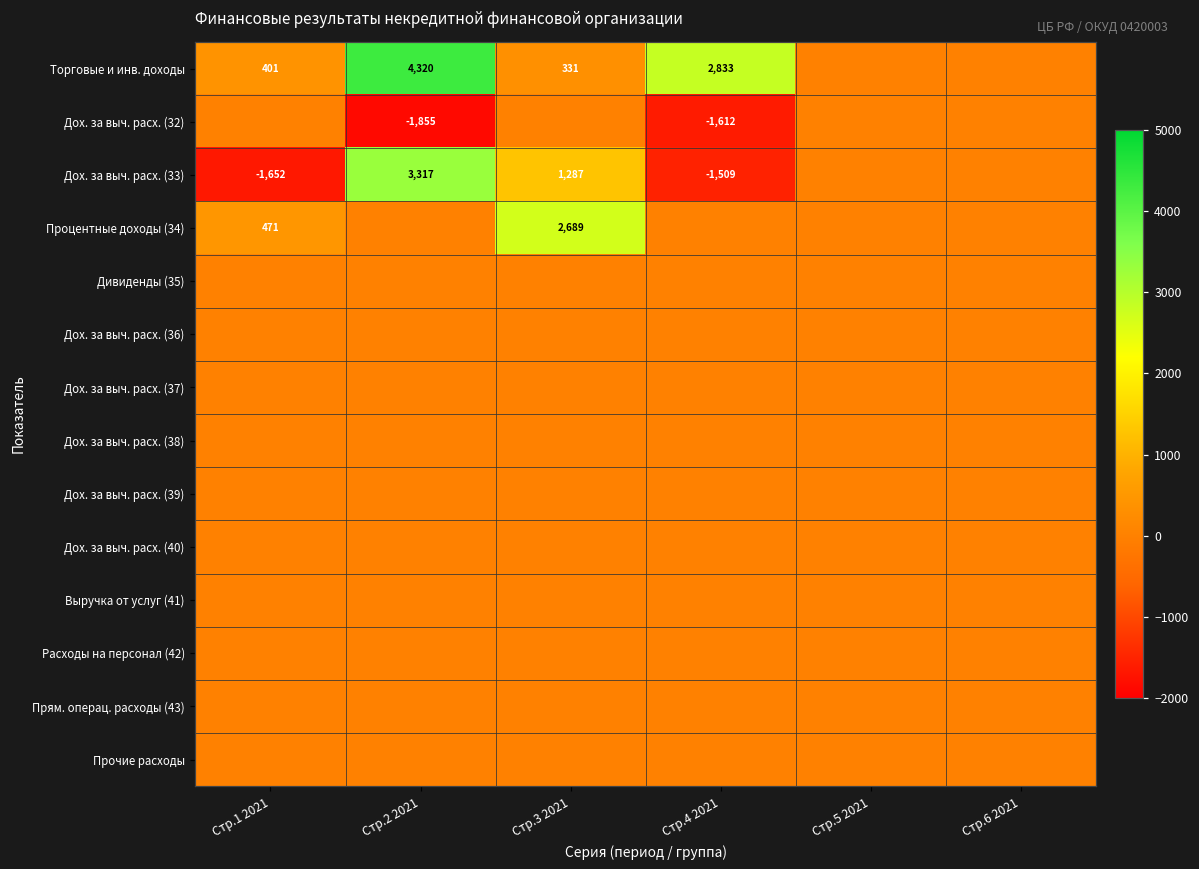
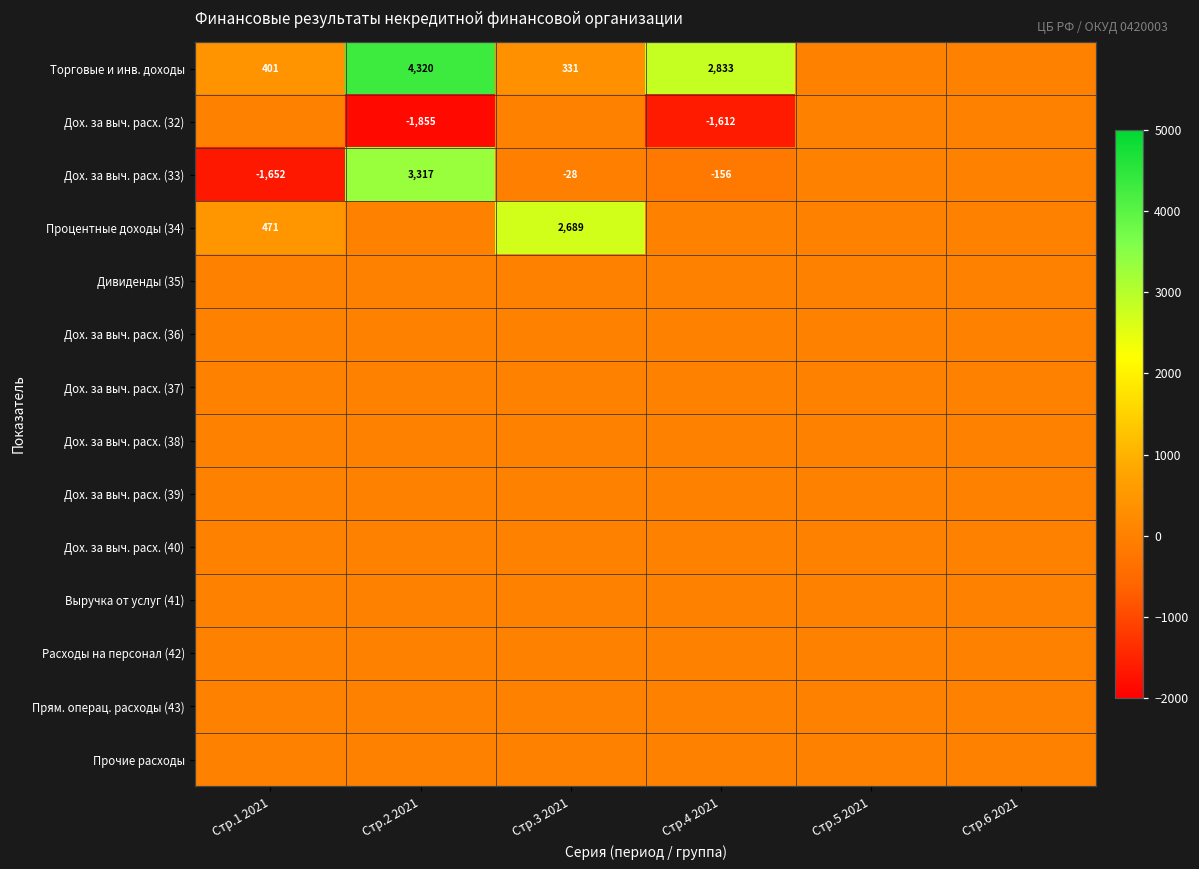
  {
    "Торговые и инв. доходы": {
      "Стр.1 2021": "401",
      "Стр.2 2021": "4,320",
      "Стр.3 2021": "331",
      "Стр.4 2021": "2,833"
    },
    "Дох. за выч. расх. (32)": {
      "Стр.2 2021": "-1,855",
      "Стр.4 2021": "-1,612"
    },
    "Дох. за выч. расх. (33)": {
      "Стр.1 2021": "-1,652",
      "Стр.2 2021": "3,317",
-     "Стр.3 2021": "1,287",
-     "Стр.4 2021": "-1,509"
+     "Стр.3 2021": "-28",
+     "Стр.4 2021": "-156"
    },
    "Процентные доходы (34)": {
      "Стр.1 2021": "471",
      "Стр.3 2021": "2,689"
    }
  }
